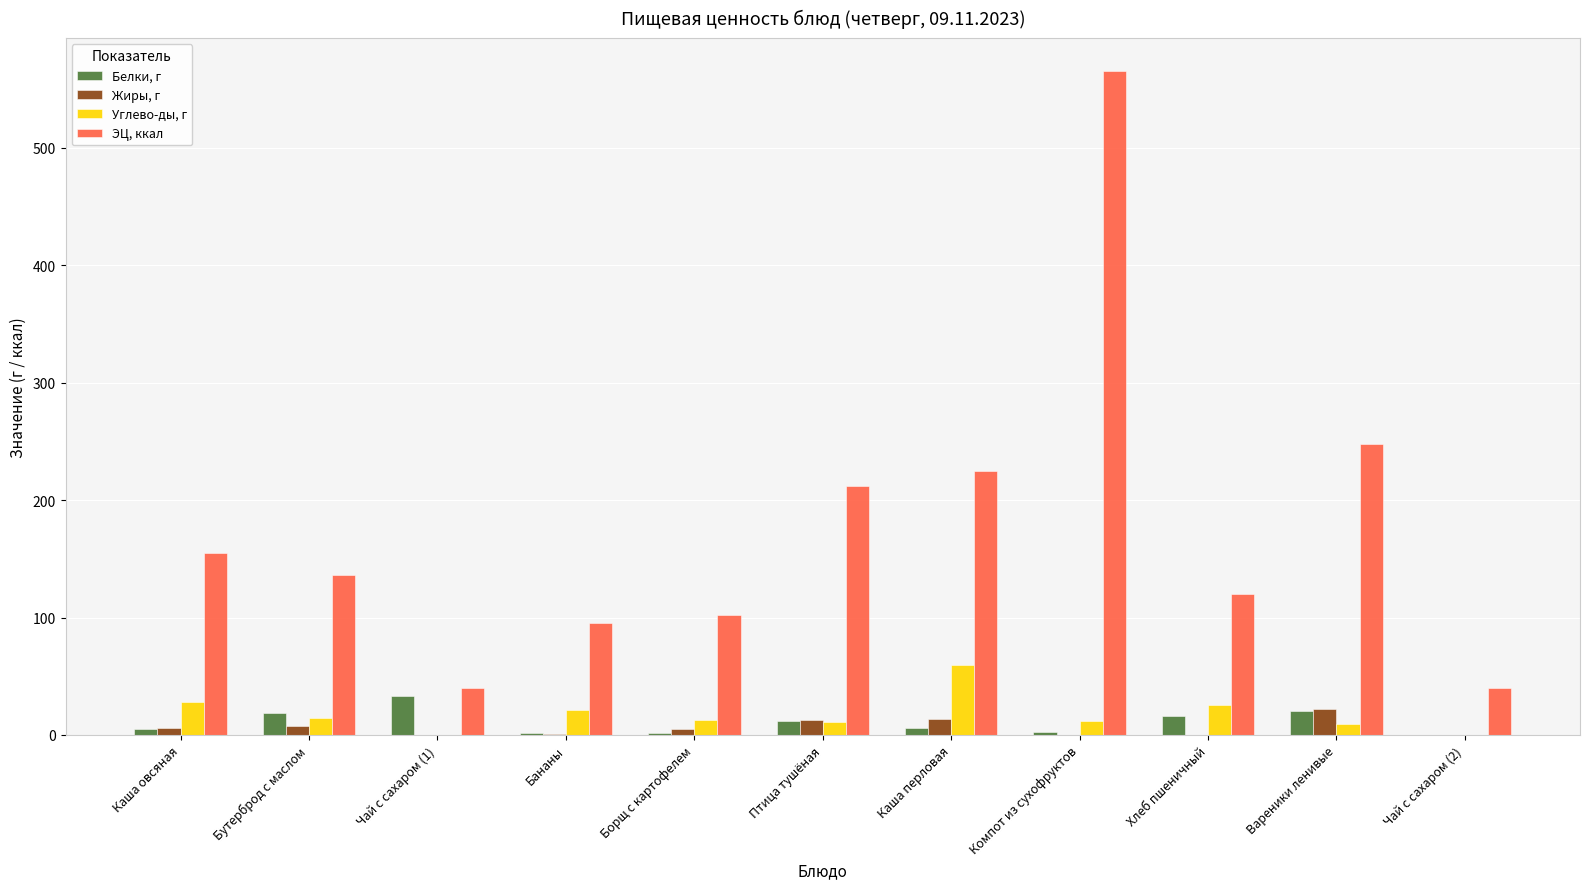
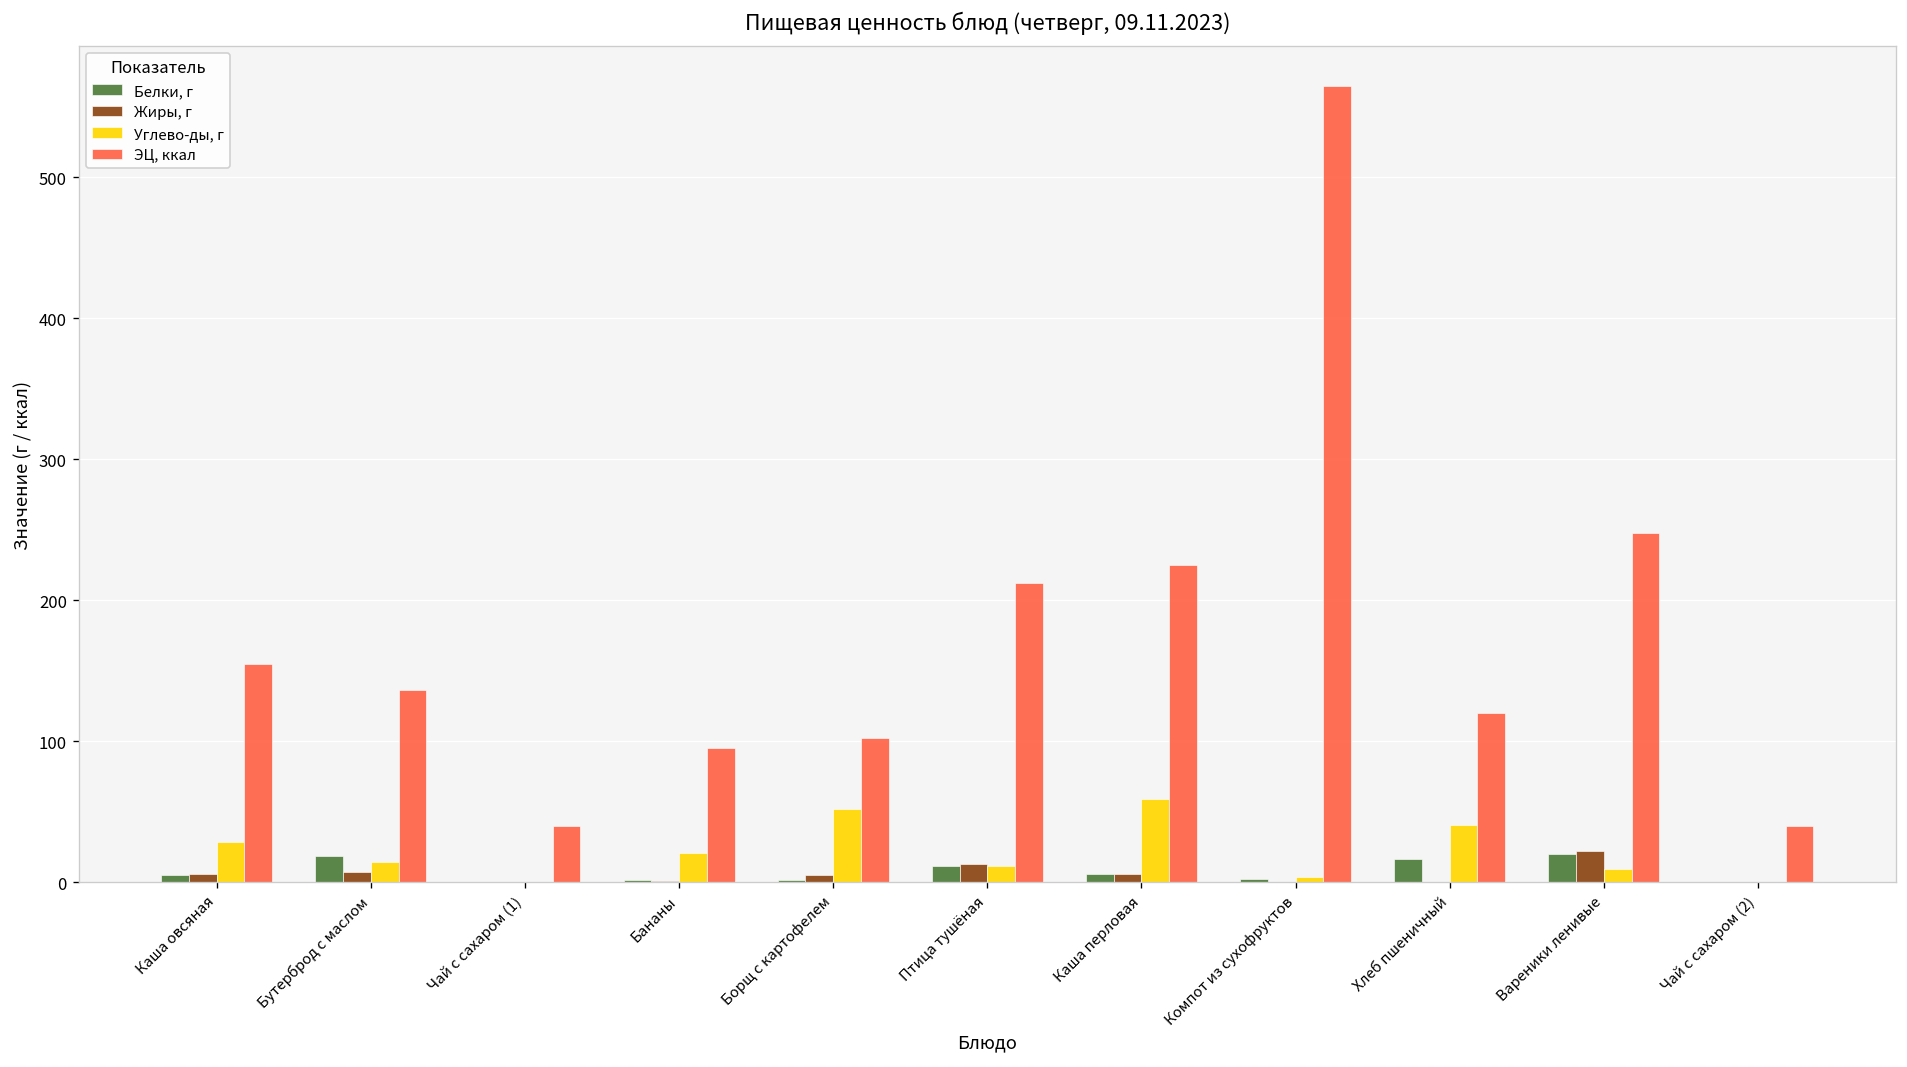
  {
    "Белки, г": {
      "Каша овсяная": 5,
      "Бутерброд с маслом": 19,
-     "Чай с сахаром (1)": 33,
+     "Чай с сахаром (1)": 0,
      "Птица тушёная": 12,
      "Каша перловая": 6,
      "Компот из сухофруктов": 2,
      "Хлеб пшеничный": 17,
      "Вареники ленивые": 20
    },
    "Жиры, г": {
      "Каша овсяная": 6,
      "Бутерброд с маслом": 8,
      "Борщ с картофелем": 5,
      "Птица тушёная": 13,
-     "Каша перловая": 14,
+     "Каша перловая": 6,
      "Вареники ленивые": 22
    },
    "Углево-ды, г": {
      "Каша овсяная": 28,
      "Бутерброд с маслом": 15,
      "Чай с сахаром (1)": 0,
      "Бананы": 21,
-     "Борщ с картофелем": 13,
+     "Борщ с картофелем": 52,
      "Птица тушёная": 11,
      "Каша перловая": 59,
-     "Компот из сухофруктов": 12,
-     "Хлеб пшеничный": 25,
+     "Компот из сухофруктов": 3,
+     "Хлеб пшеничный": 41,
      "Вареники ленивые": 9,
      "Чай с сахаром (2)": 0
    },
    "ЭЦ, ккал": {
      "Каша овсяная": 155,
      "Бутерброд с маслом": 136,
      "Чай с сахаром (1)": 40,
      "Бананы": 95,
      "Борщ с картофелем": 103,
      "Птица тушёная": 212,
      "Каша перловая": 225,
      "Компот из сухофруктов": 565,
      "Хлеб пшеничный": 120,
      "Вареники ленивые": 248,
      "Чай с сахаром (2)": 40
    }
  }
